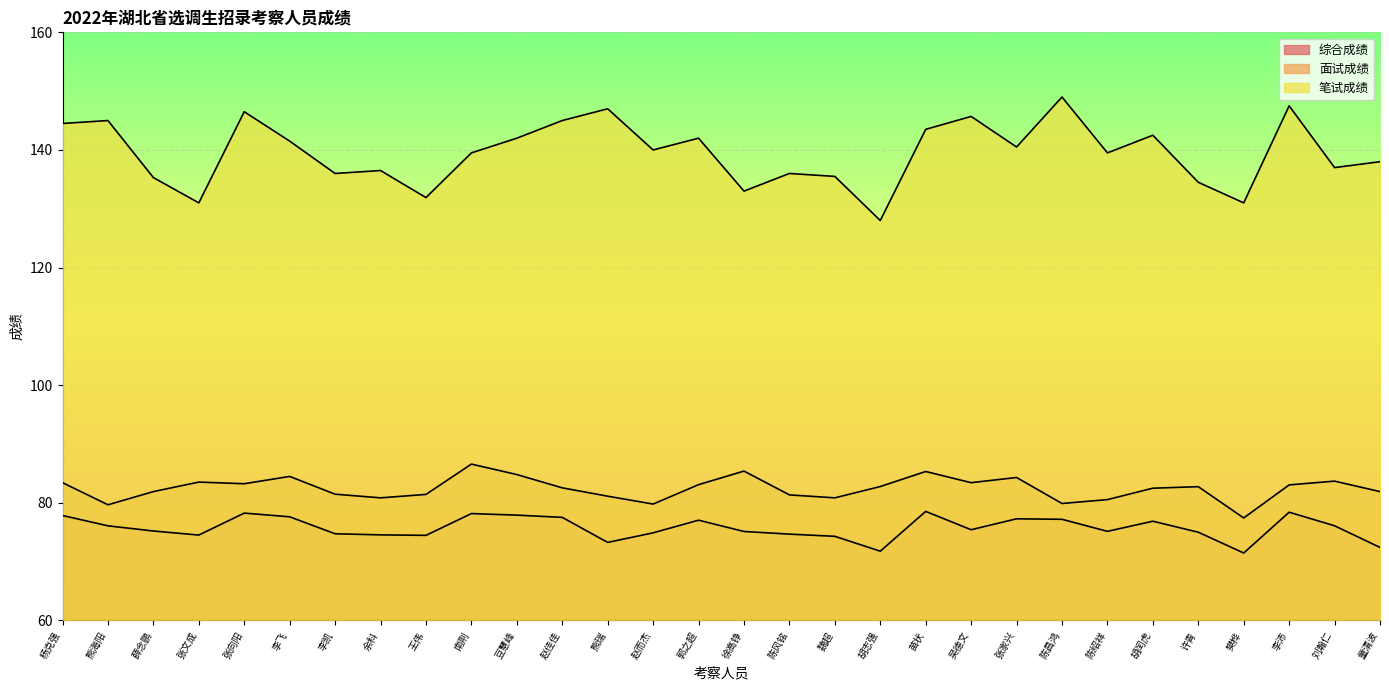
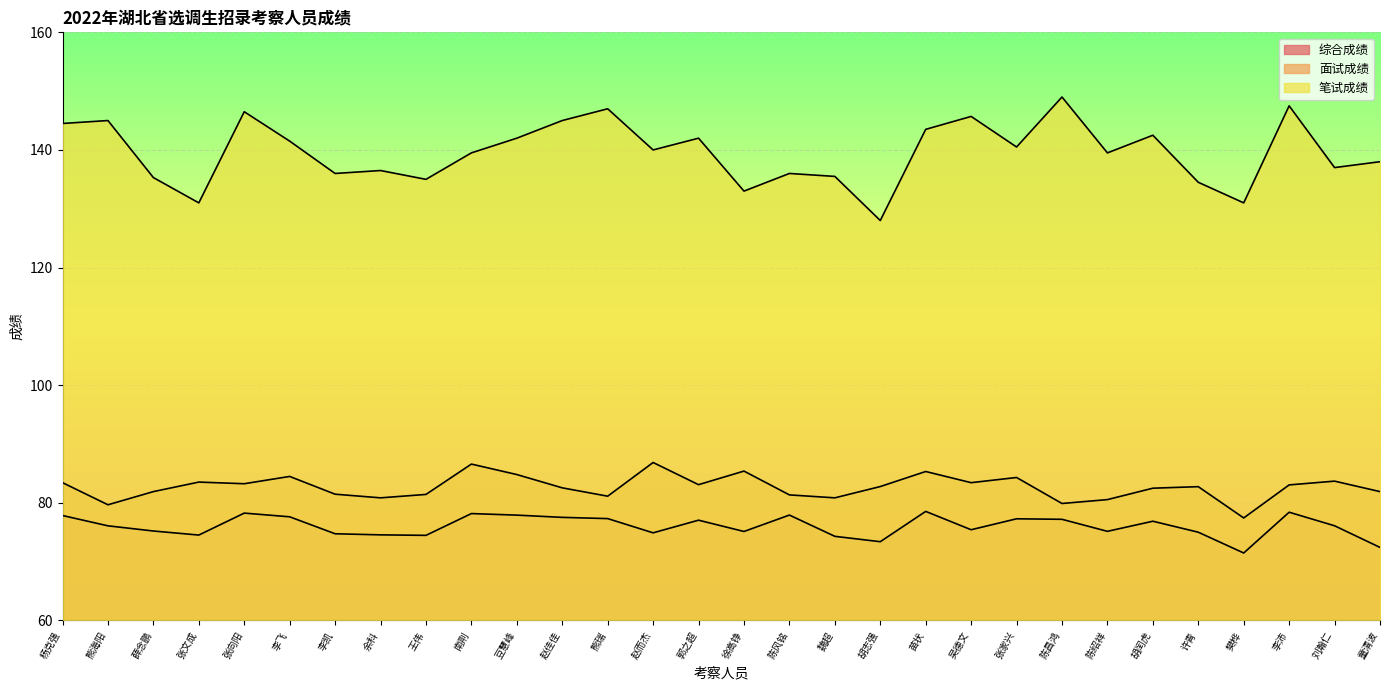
  {
    "综合成绩": {
      "杨克强": 78,
      "熊海阳": 76,
      "薛念鹏": 75,
      "张文成": 75,
      "张向阳": 78,
      "李飞": 78,
      "李凯": 75,
      "余科": 75,
      "王伟": 74,
      "南荆": 78,
      "豆慧峰": 78,
      "赵佳佳": 78,
-     "熊瑞": 73,
+     "熊瑞": 77,
      "赵而杰": 75,
      "郭之超": 77,
      "徐高铮": 75,
-     "陈风铭": 75,
+     "陈风铭": 78,
      "魏超": 74,
-     "胡志强": 72,
+     "胡志强": 73,
      "苗状": 79,
      "吴德文": 75,
      "张家兴": 77,
      "陈昌鸿": 77,
      "陈绍祥": 75,
      "胡闰虎": 77,
      "许青": 75,
      "樊桦": 71,
      "李沛": 78,
      "刘瀚仁": 76,
      "童清波": 72
    },
    "面试成绩": {
      "杨克强": 83,
      "熊海阳": 80,
      "薛念鹏": 82,
      "张文成": 84,
      "张向阳": 83,
      "李飞": 84,
      "李凯": 81,
      "余科": 81,
      "王伟": 81,
      "南荆": 87,
      "豆慧峰": 85,
      "赵佳佳": 83,
      "熊瑞": 81,
-     "赵而杰": 80,
+     "赵而杰": 87,
      "郭之超": 83,
      "徐高铮": 85,
      "陈风铭": 81,
      "魏超": 81,
      "胡志强": 83,
      "苗状": 85,
      "吴德文": 83,
      "张家兴": 84,
      "陈昌鸿": 80,
      "陈绍祥": 81,
      "胡闰虎": 82,
      "许青": 83,
      "樊桦": 77,
      "李沛": 83,
      "刘瀚仁": 84,
      "童清波": 82
    },
    "笔试成绩": {
      "杨克强": 145,
      "熊海阳": 145,
      "薛念鹏": 135,
      "张文成": 131,
      "张向阳": 147,
      "李飞": 142,
      "李凯": 136,
      "余科": 137,
-     "王伟": 132,
+     "王伟": 135,
      "南荆": 140,
      "豆慧峰": 142,
      "赵佳佳": 145,
      "熊瑞": 147,
      "赵而杰": 140,
      "郭之超": 142,
      "徐高铮": 133,
      "陈风铭": 136,
      "魏超": 136,
      "胡志强": 128,
      "苗状": 144,
      "吴德文": 146,
      "张家兴": 141,
      "陈昌鸿": 149,
      "陈绍祥": 140,
      "胡闰虎": 143,
      "许青": 135,
      "樊桦": 131,
      "李沛": 148,
      "刘瀚仁": 137,
      "童清波": 138
    }
  }
